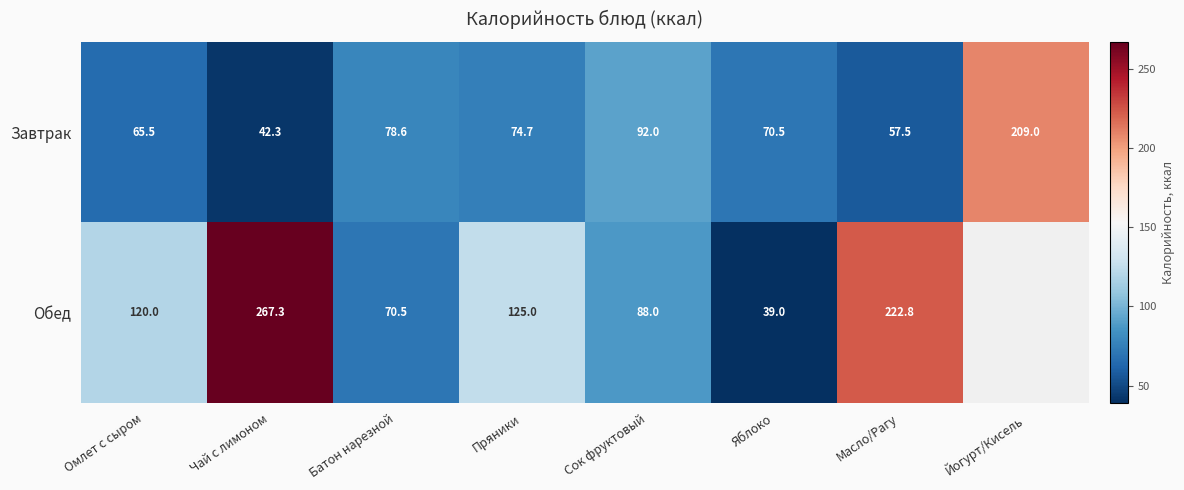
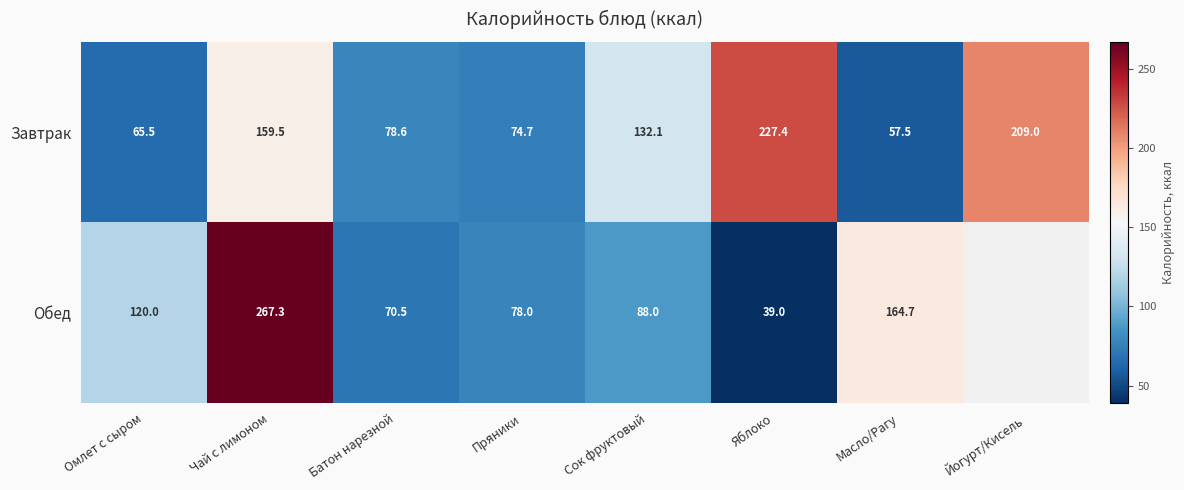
  {
    "Завтрак": {
      "Омлет с сыром": 65.5,
-     "Чай с лимоном": 42.3,
+     "Чай с лимоном": 159.5,
      "Батон нарезной": 78.6,
      "Пряники": 74.7,
-     "Сок фруктовый": 92.0,
-     "Яблоко": 70.5,
+     "Сок фруктовый": 132.1,
+     "Яблоко": 227.4,
      "Масло/Рагу": 57.5,
      "Йогурт/Кисель": 209.0
    },
    "Обед": {
      "Омлет с сыром": 120.0,
      "Чай с лимоном": 267.3,
      "Батон нарезной": 70.5,
-     "Пряники": 125.0,
+     "Пряники": 78.0,
      "Сок фруктовый": 88.0,
      "Яблоко": 39.0,
-     "Масло/Рагу": 222.8
+     "Масло/Рагу": 164.7
    }
  }
